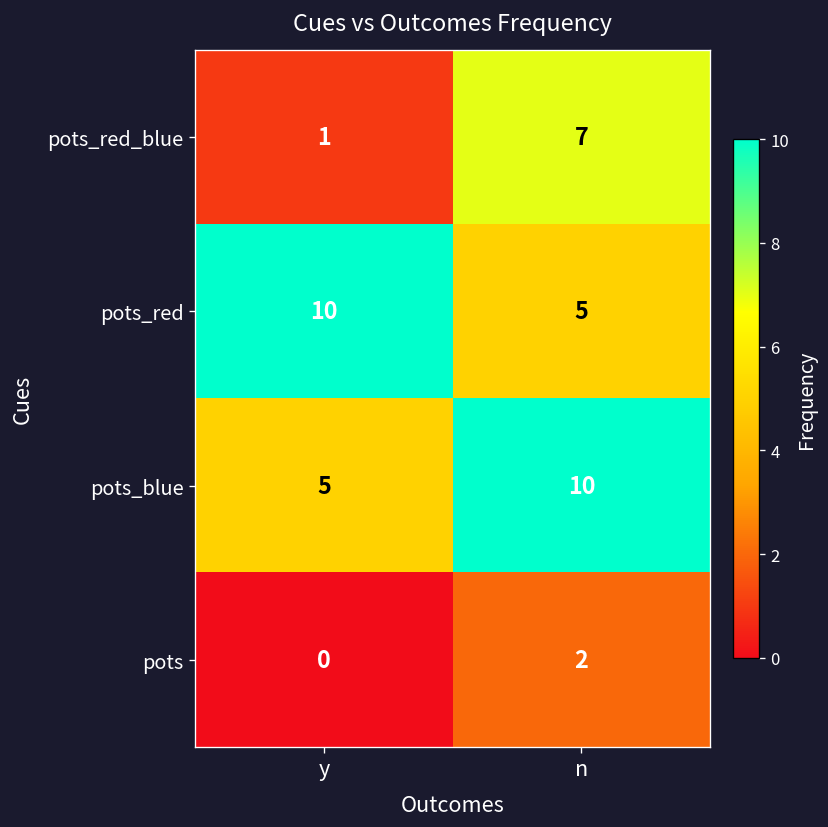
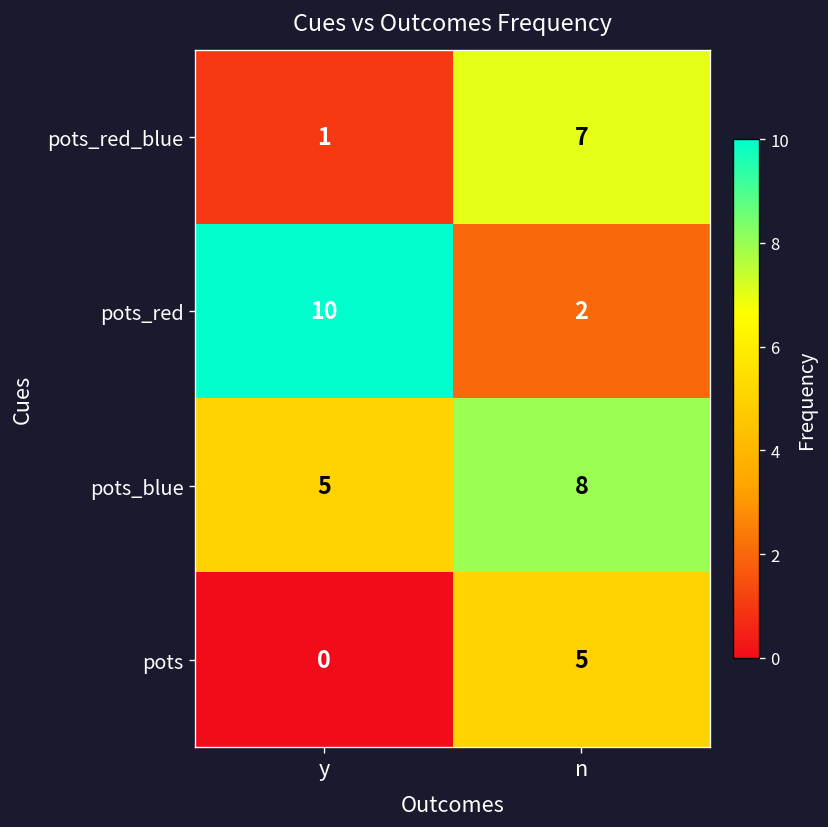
  {
    "pots_red_blue": {
      "y": 1,
      "n": 7
    },
    "pots_red": {
      "y": 10,
-     "n": 5
+     "n": 2
    },
    "pots_blue": {
      "y": 5,
-     "n": 10
+     "n": 8
    },
    "pots": {
      "y": 0,
-     "n": 2
+     "n": 5
    }
  }
